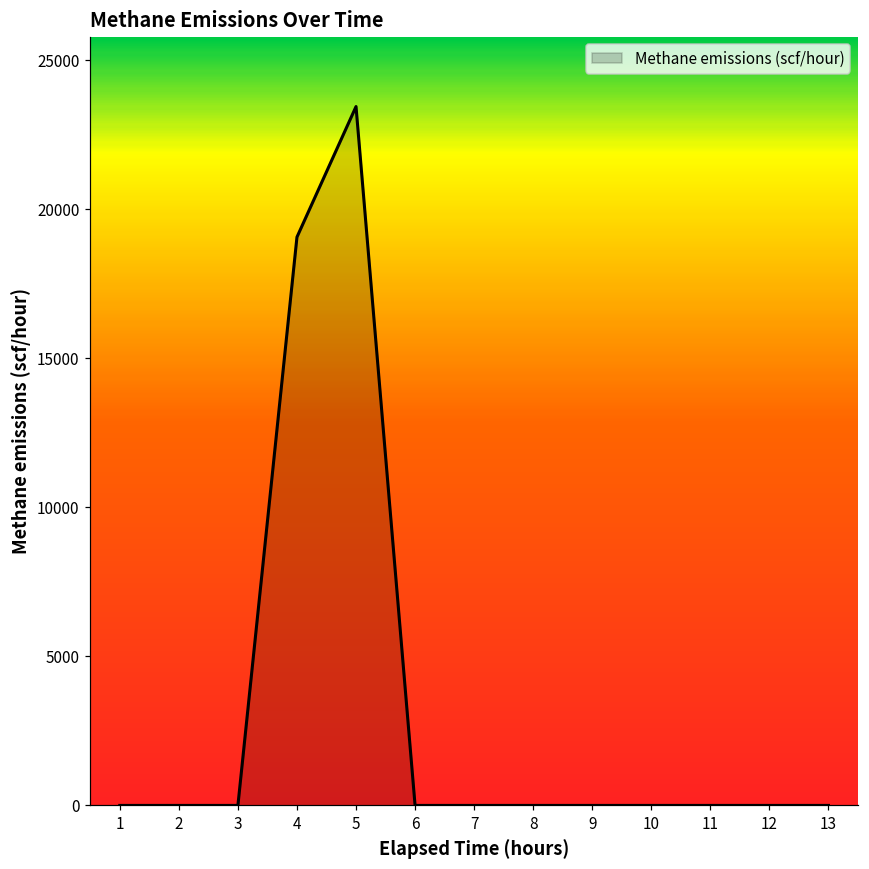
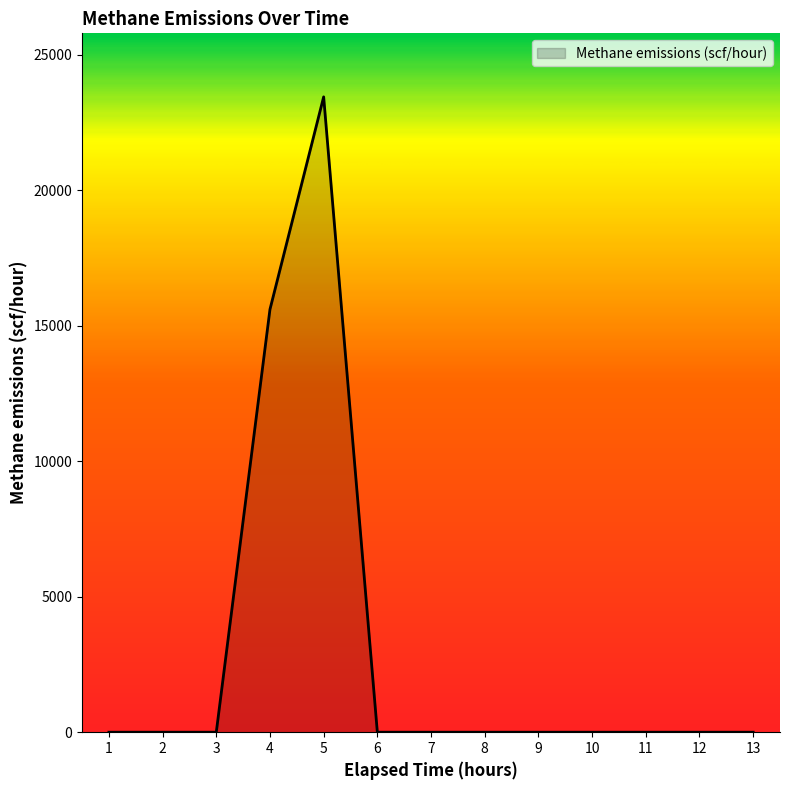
  {
    "1": 0,
    "2": 0,
    "3": 0,
-   "4": 19100,
+   "4": 15600,
    "5": 23400,
    "6": 0,
    "7": 0,
    "8": 0,
    "9": 0,
    "10": 0,
    "11": 0,
    "12": 0,
    "13": 0
  }
